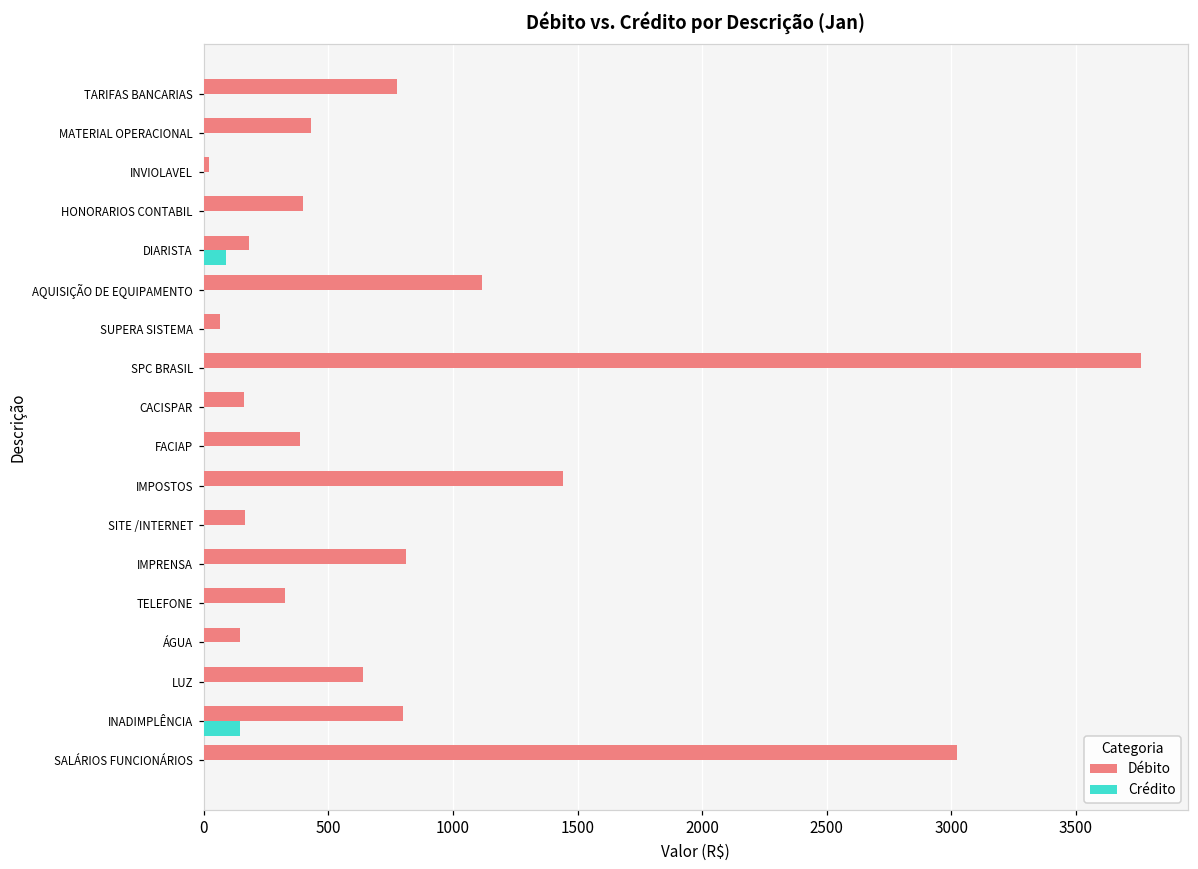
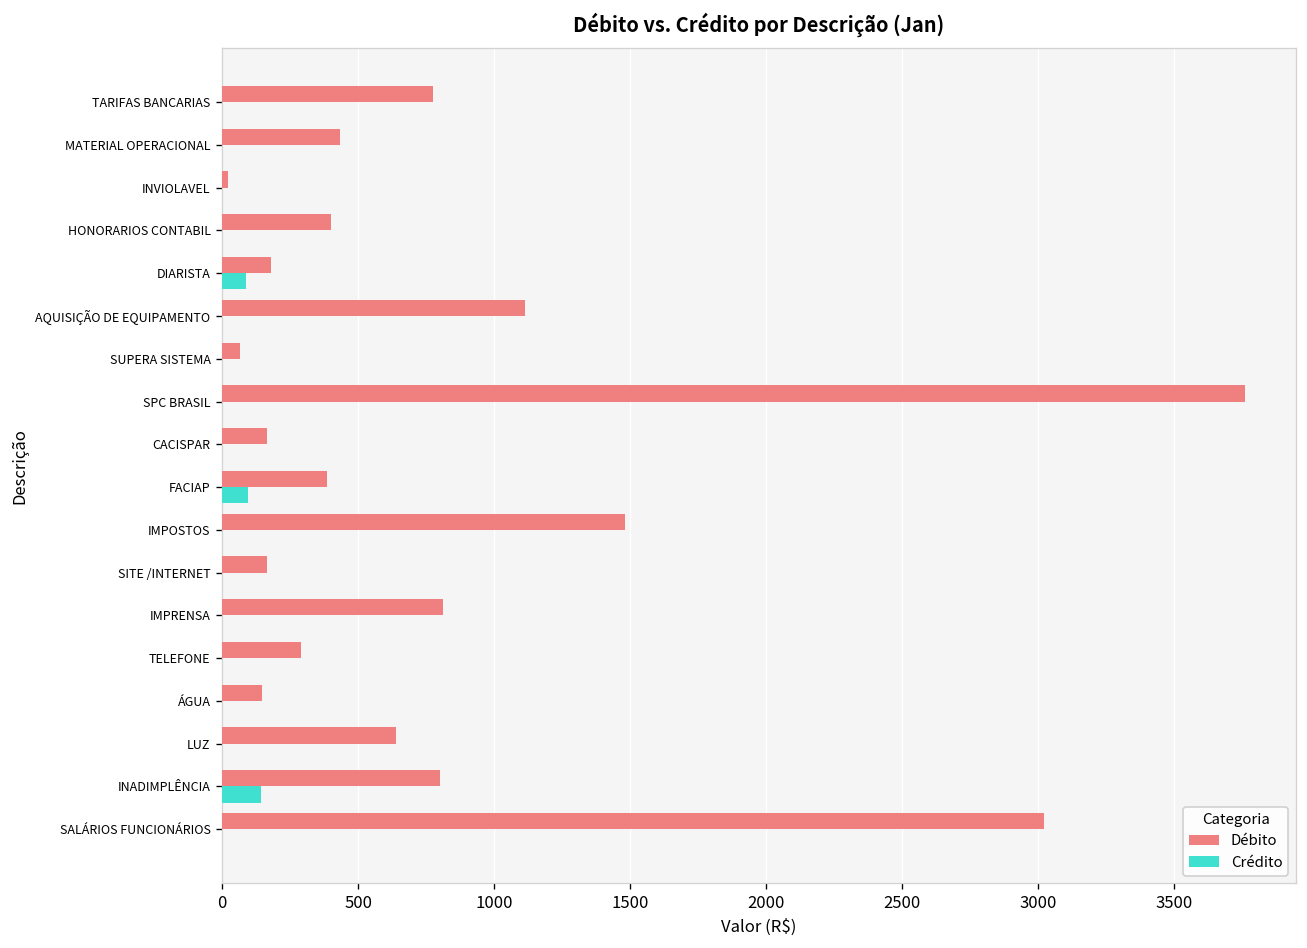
  {
    "Débito": {
      "TARIFAS BANCARIAS": 770,
      "MATERIAL OPERACIONAL": 430,
      "INVIOLAVEL": 20,
      "HONORARIOS CONTABIL": 400,
      "DIARISTA": 180,
      "AQUISIÇÃO DE EQUIPAMENTO": 1120,
      "SUPERA SISTEMA": 70,
      "SPC BRASIL": 3760,
      "CACISPAR": 160,
      "FACIAP": 390,
-     "IMPOSTOS": 1440,
+     "IMPOSTOS": 1480,
      "SITE /INTERNET": 160,
      "IMPRENSA": 810,
-     "TELEFONE": 330,
+     "TELEFONE": 290,
      "ÁGUA": 150,
      "LUZ": 640,
      "INADIMPLÊNCIA": 800,
      "SALÁRIOS FUNCIONÁRIOS": 3020
    },
    "Crédito": {
      "TARIFAS BANCARIAS": 0,
      "MATERIAL OPERACIONAL": 0,
      "INVIOLAVEL": 0,
      "HONORARIOS CONTABIL": 0,
      "DIARISTA": 90,
      "AQUISIÇÃO DE EQUIPAMENTO": 0,
      "SUPERA SISTEMA": 0,
      "SPC BRASIL": 0,
      "CACISPAR": 0,
-     "FACIAP": 0,
+     "FACIAP": 100,
      "IMPOSTOS": 0,
      "SITE /INTERNET": 0,
      "IMPRENSA": 0,
      "TELEFONE": 0,
      "ÁGUA": 0,
      "LUZ": 0,
      "INADIMPLÊNCIA": 140,
      "SALÁRIOS FUNCIONÁRIOS": 0
    }
  }
